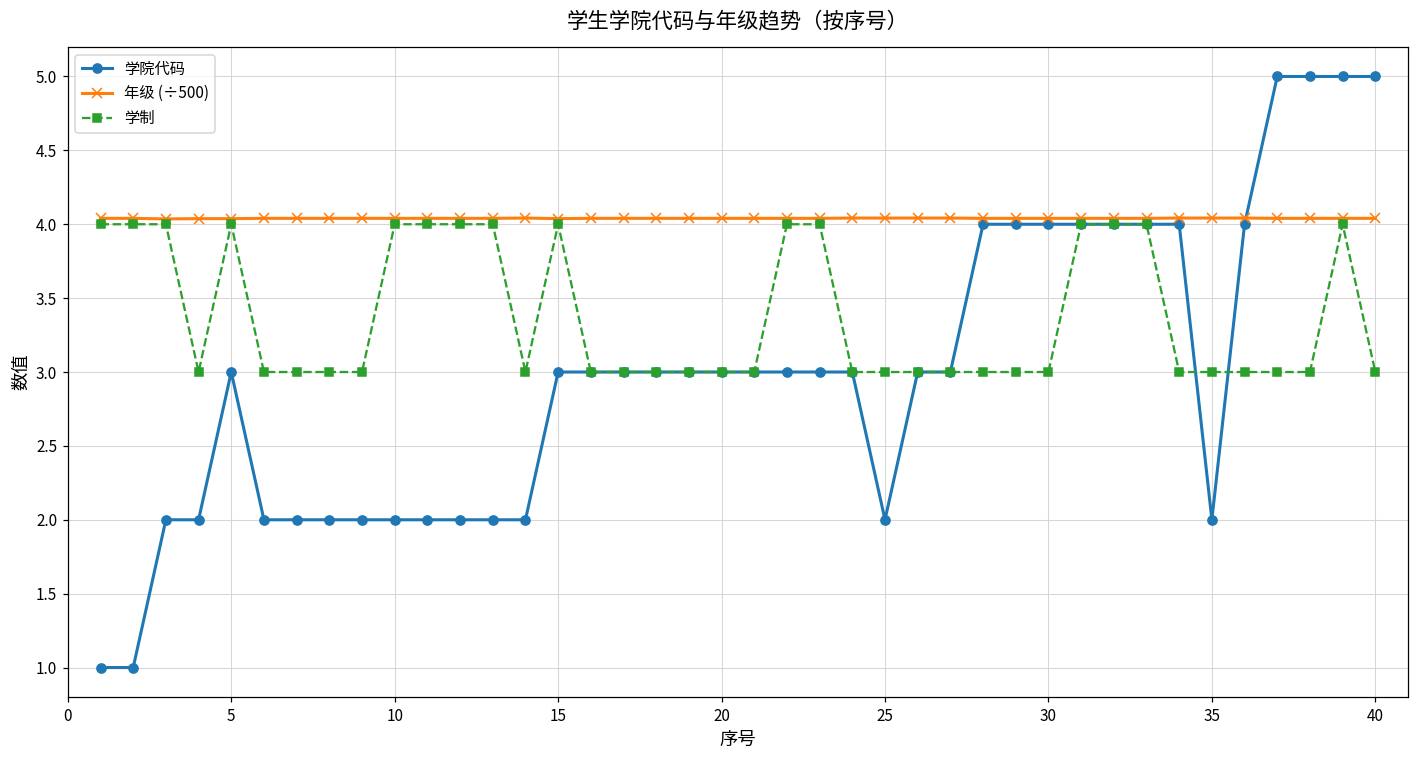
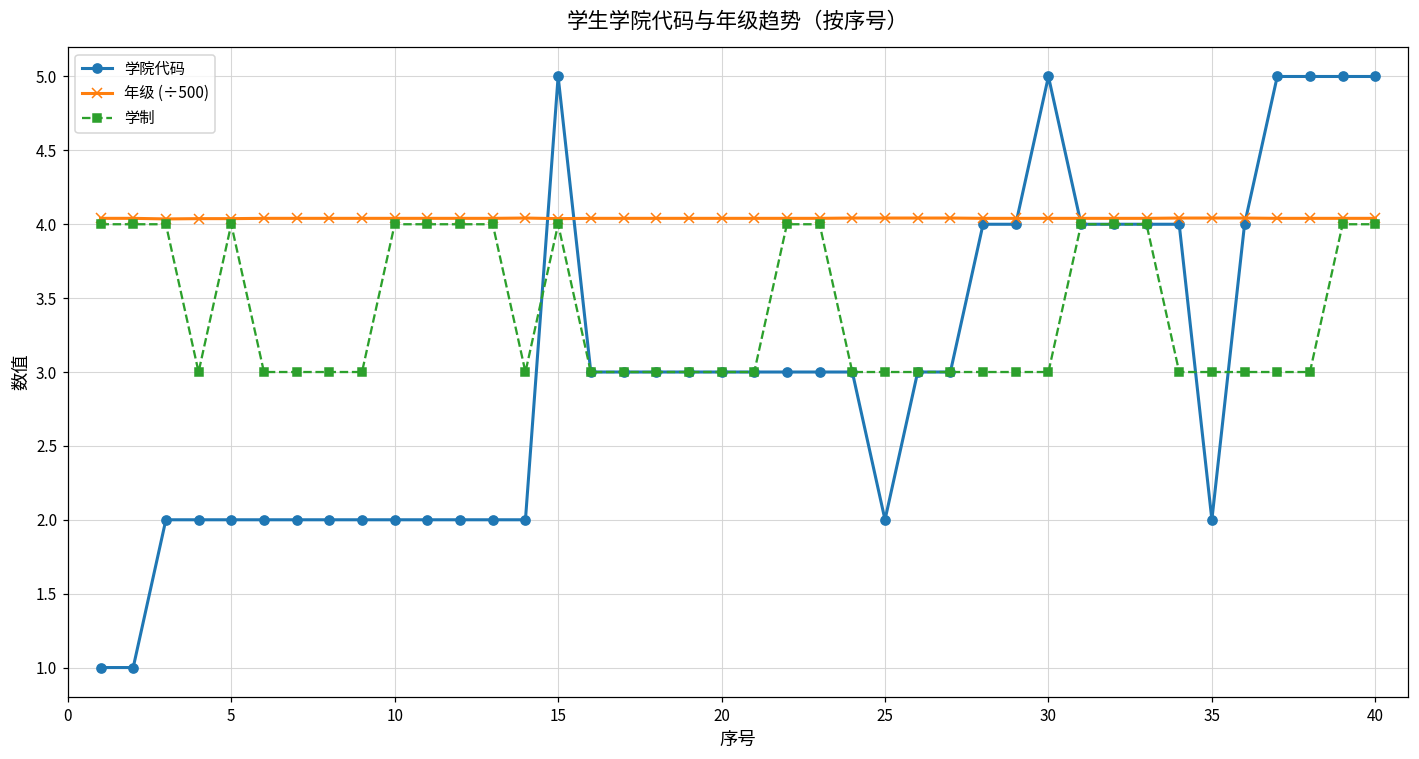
  {
    "学院代码": {
-     "5": 3,
+     "5": 2,
      "10": 2,
-     "15": 3,
+     "15": 5,
      "25": 2,
-     "30": 4,
+     "30": 5,
      "35": 2,
      "40": 5
    },
    "年级 (÷500)": {
      "5": 4.04,
      "10": 4.04,
      "15": 4.04,
      "20": 4.04,
      "25": 4.04,
      "30": 4.04,
      "35": 4.04,
      "40": 4.04
    },
    "学制": {
      "5": 4,
      "10": 4,
      "15": 4,
      "25": 3,
      "30": 3,
      "35": 3,
-     "40": 3
+     "40": 4
    }
  }
